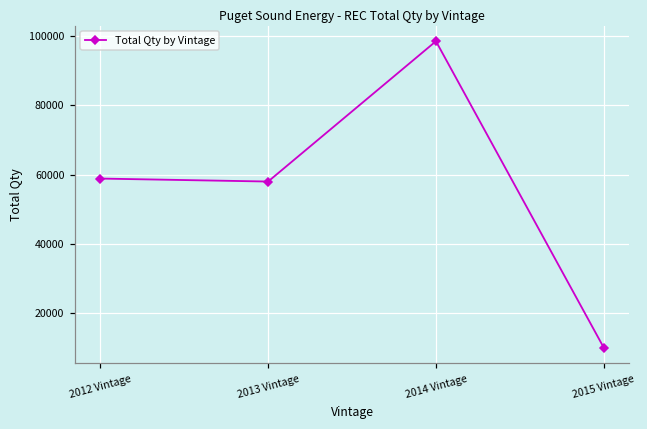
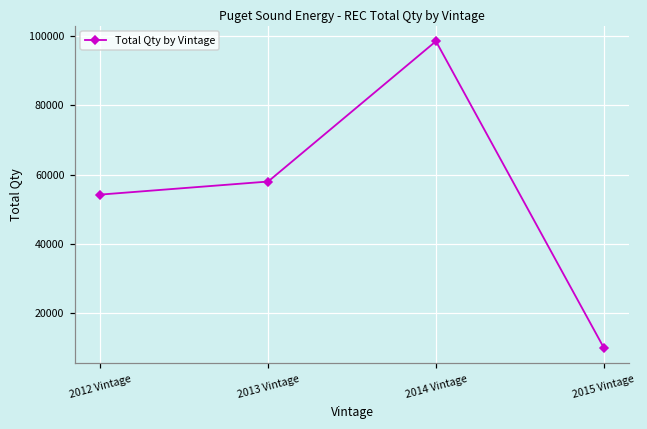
  {
-   "2012 Vintage": 59000,
+   "2012 Vintage": 54000,
    "2013 Vintage": 58000,
    "2014 Vintage": 98000,
    "2015 Vintage": 10000
  }
